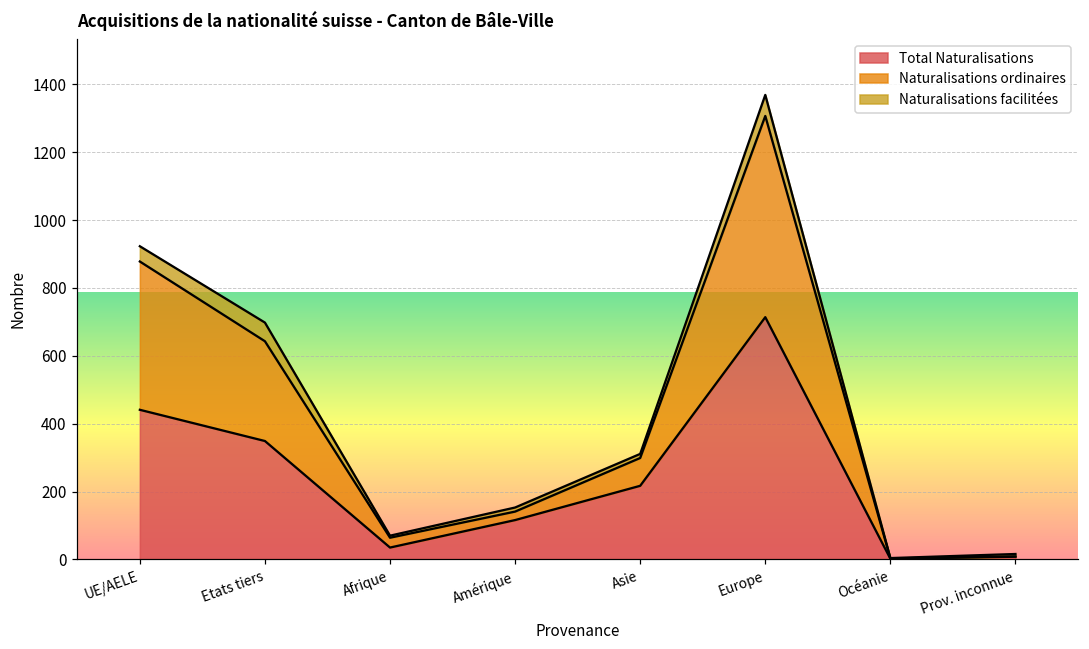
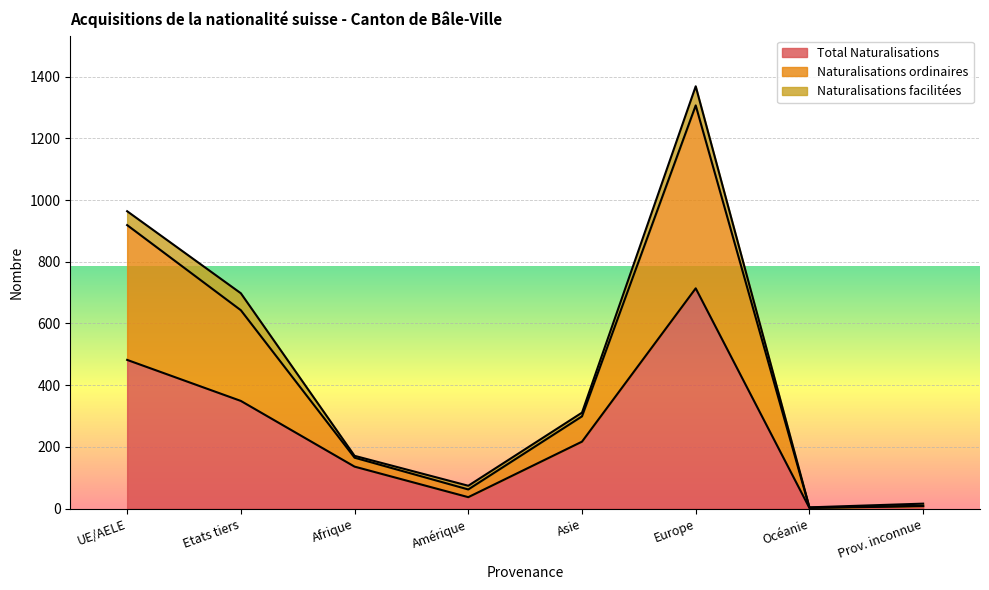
  {
    "Total Naturalisations": {
-     "UE/AELE": 440,
+     "UE/AELE": 480,
      "Etats tiers": 350,
-     "Afrique": 40,
-     "Amérique": 120,
+     "Afrique": 140,
+     "Amérique": 40,
      "Asie": 220,
      "Europe": 710
    }
  }
